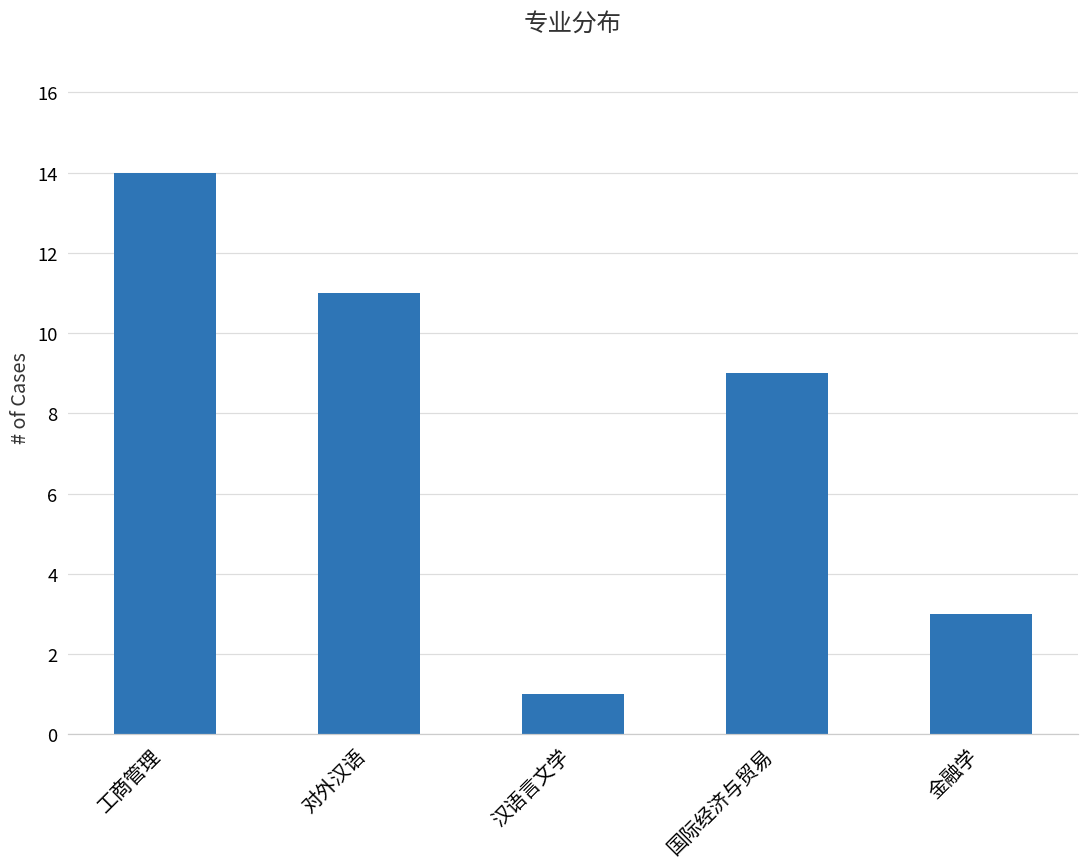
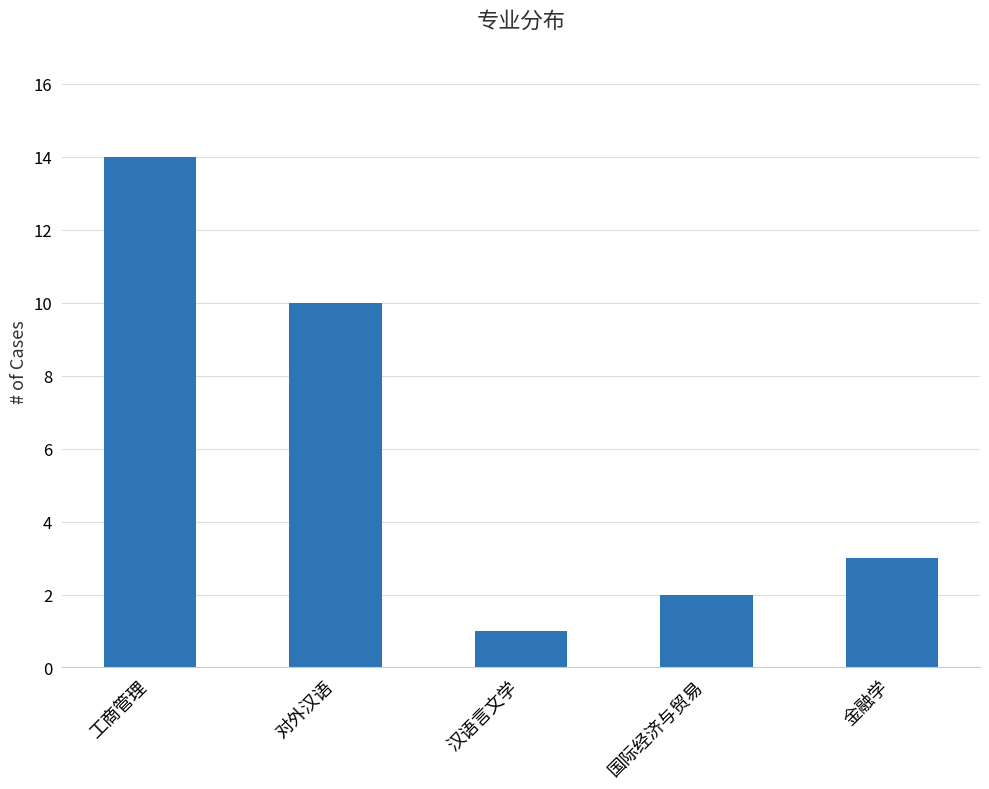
  {
    "工商管理": 14,
-   "对外汉语": 11,
+   "对外汉语": 10,
    "汉语言文学": 1,
-   "国际经济与贸易": 9,
+   "国际经济与贸易": 2,
    "金融学": 3
  }
